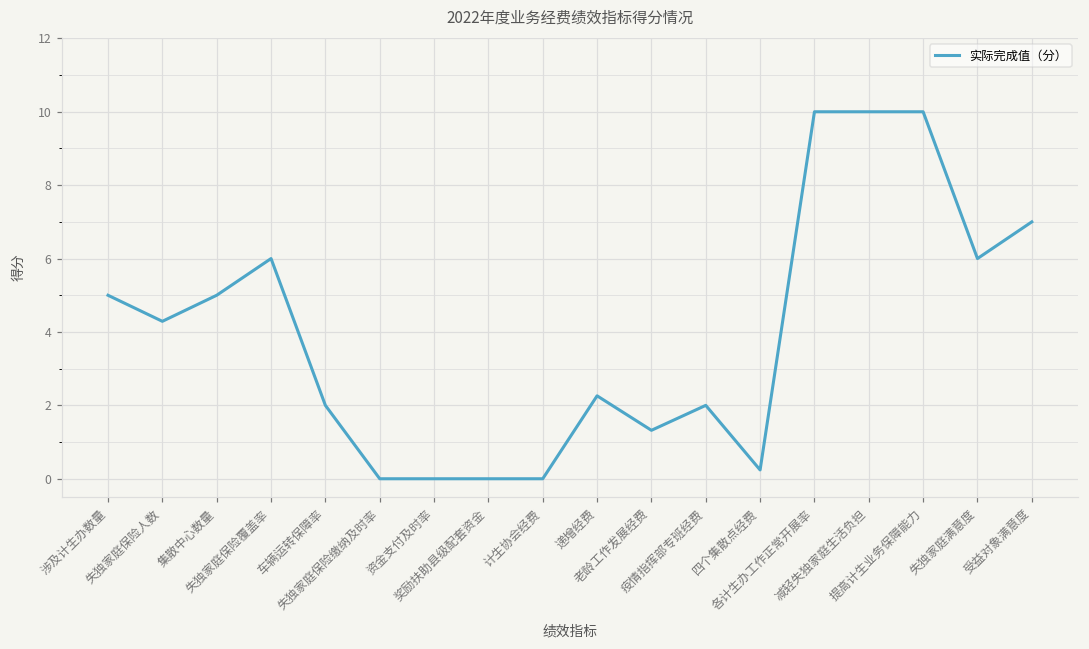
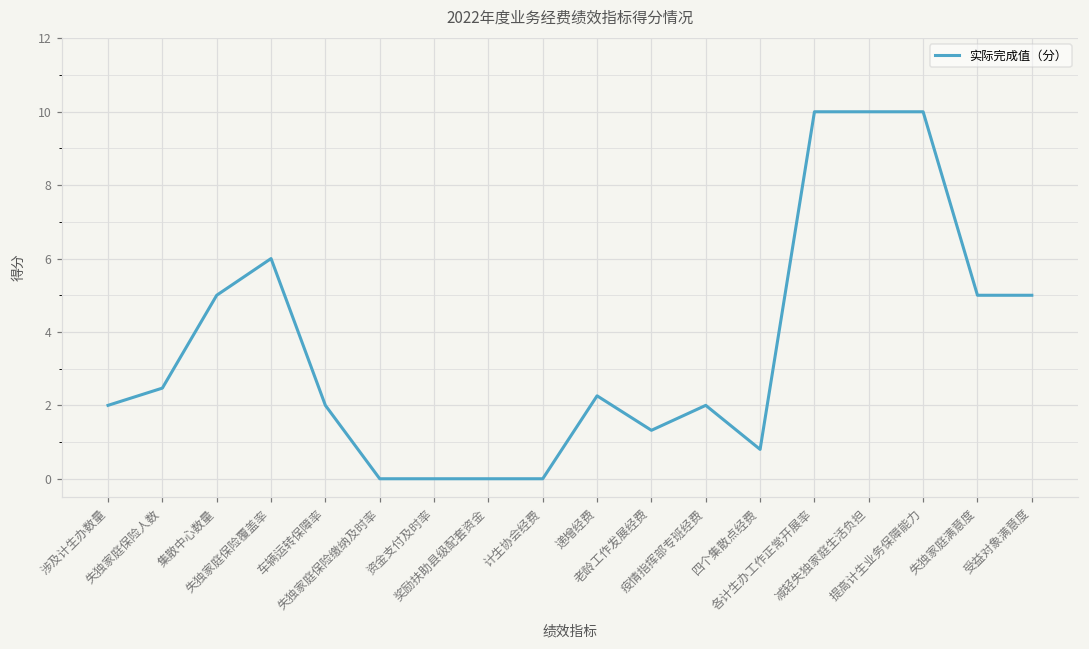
  {
-   "涉及计生办数量": 5,
-   "失独家庭保险人数": 4.3,
+   "涉及计生办数量": 2,
+   "失独家庭保险人数": 2.5,
    "集散中心数量": 5.0,
    "失独家庭保险覆盖率": 6.0,
    "车辆运转保障率": 2.0,
    "失独家庭保险缴纳及时率": 0.0,
    "资金支付及时率": 0.0,
    "奖励扶助县级配套资金": 0.0,
    "计生协会经费": 0.0,
    "递增经费": 2.3,
    "老龄工作发展经费": 1.3,
    "疫情指挥部专班经费": 2.0,
-   "四个集散点经费": 0.2,
+   "四个集散点经费": 0.8,
    "各计生办工作正常开展率": 10.0,
    "减轻失独家庭生活负担": 10.0,
    "提高计生业务保障能力": 10.0,
-   "失独家庭满意度": 6,
-   "受益对象满意度": 7
+   "失独家庭满意度": 5,
+   "受益对象满意度": 5
  }
